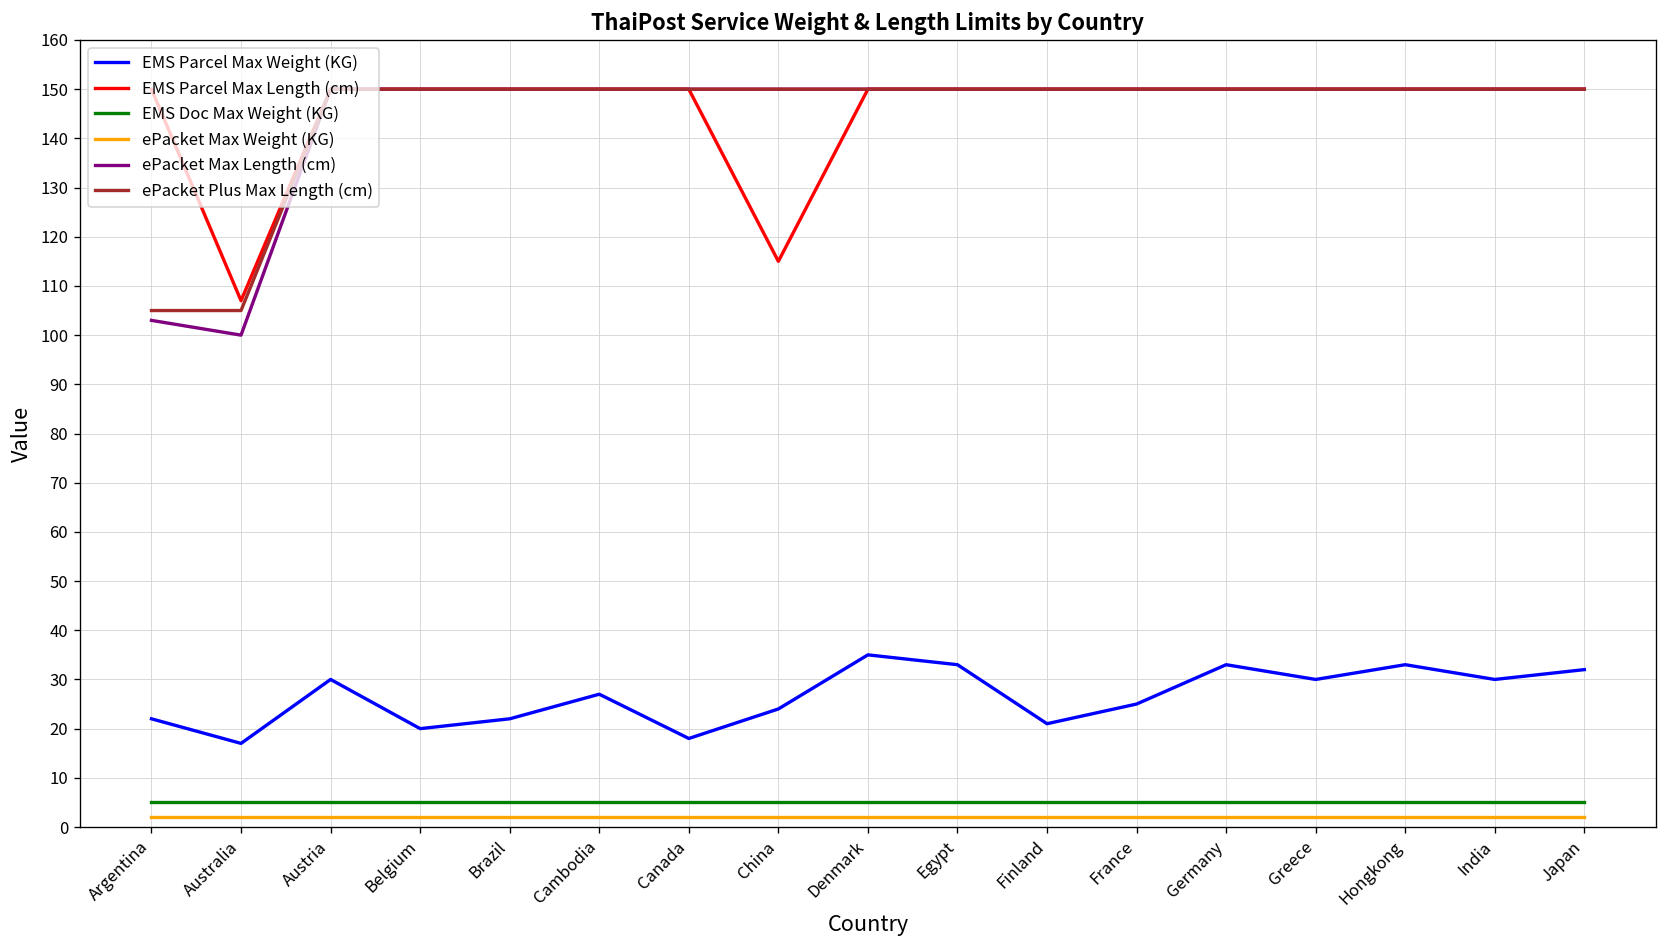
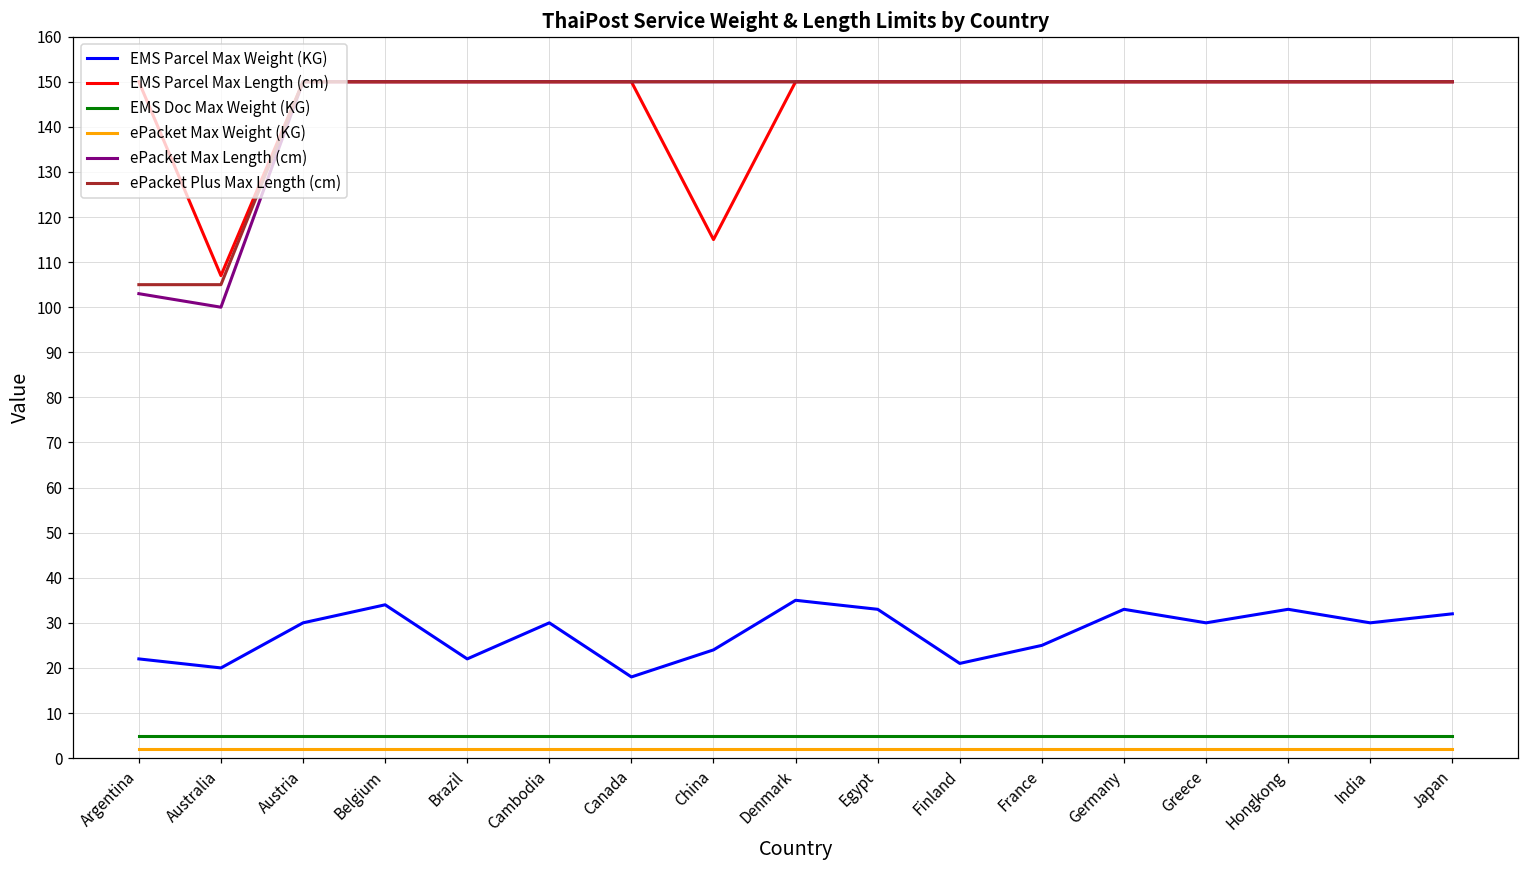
  {
    "EMS Parcel Max Weight (KG)": {
      "Argentina": 22,
-     "Australia": 17,
+     "Australia": 20,
      "Austria": 30,
-     "Belgium": 20,
+     "Belgium": 34,
      "Brazil": 22,
-     "Cambodia": 27,
+     "Cambodia": 30,
      "Canada": 18,
      "China": 24,
      "Denmark": 35,
      "Egypt": 33,
      "Finland": 21,
      "France": 25,
      "Germany": 33,
      "Greece": 30,
      "Hongkong": 33,
      "India": 30,
      "Japan": 32
    },
    "EMS Parcel Max Length (cm)": {
      "Australia": 107,
      "China": 115
    },
    "EMS Doc Max Weight (KG)": {
      "Argentina": 5,
      "Australia": 5,
      "Austria": 5,
      "Belgium": 5,
      "Brazil": 5,
      "Cambodia": 5,
      "Canada": 5,
      "China": 5,
      "Denmark": 5,
      "Egypt": 5,
      "Finland": 5,
      "France": 5,
      "Germany": 5,
      "Greece": 5,
      "Hongkong": 5,
      "India": 5,
      "Japan": 5
    },
    "ePacket Max Weight (KG)": {
      "Argentina": 2,
      "Australia": 2,
      "Austria": 2,
      "Belgium": 2,
      "Brazil": 2,
      "Cambodia": 2,
      "Canada": 2,
      "China": 2,
      "Denmark": 2,
      "Egypt": 2,
      "Finland": 2,
      "France": 2,
      "Germany": 2,
      "Greece": 2,
      "Hongkong": 2,
      "India": 2,
      "Japan": 2
    },
    "ePacket Max Length (cm)": {
      "Argentina": 103,
      "Australia": 100
    },
    "ePacket Plus Max Length (cm)": {
      "Argentina": 105,
      "Australia": 105
    }
  }
